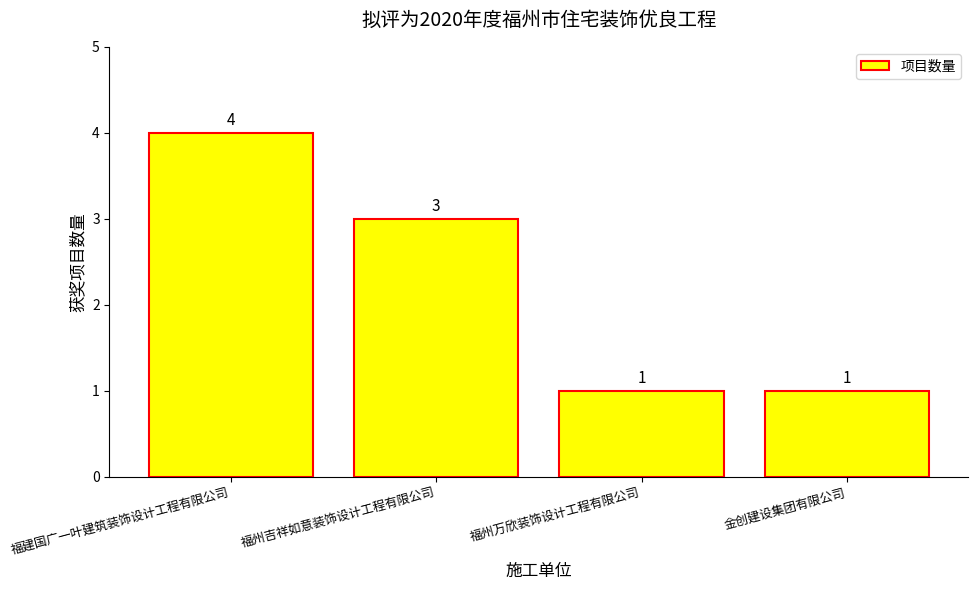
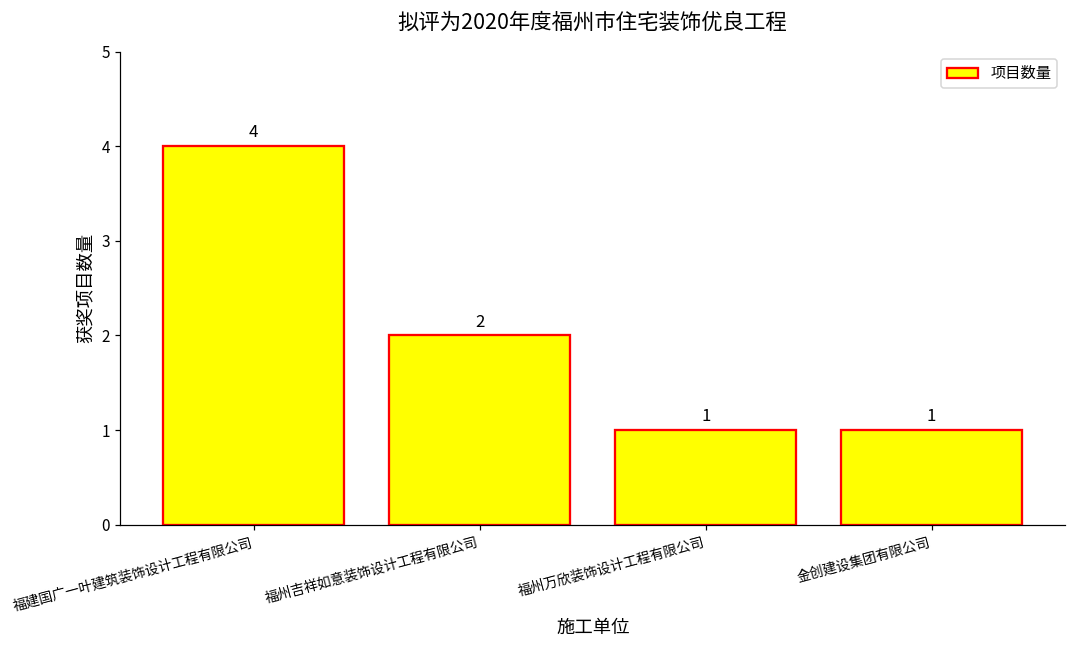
  {
    "福建国广一叶建筑装饰设计工程有限公司": 4,
-   "福州吉祥如意装饰设计工程有限公司": 3,
+   "福州吉祥如意装饰设计工程有限公司": 2,
    "福州万欣装饰设计工程有限公司": 1,
    "金创建设集团有限公司": 1
  }
